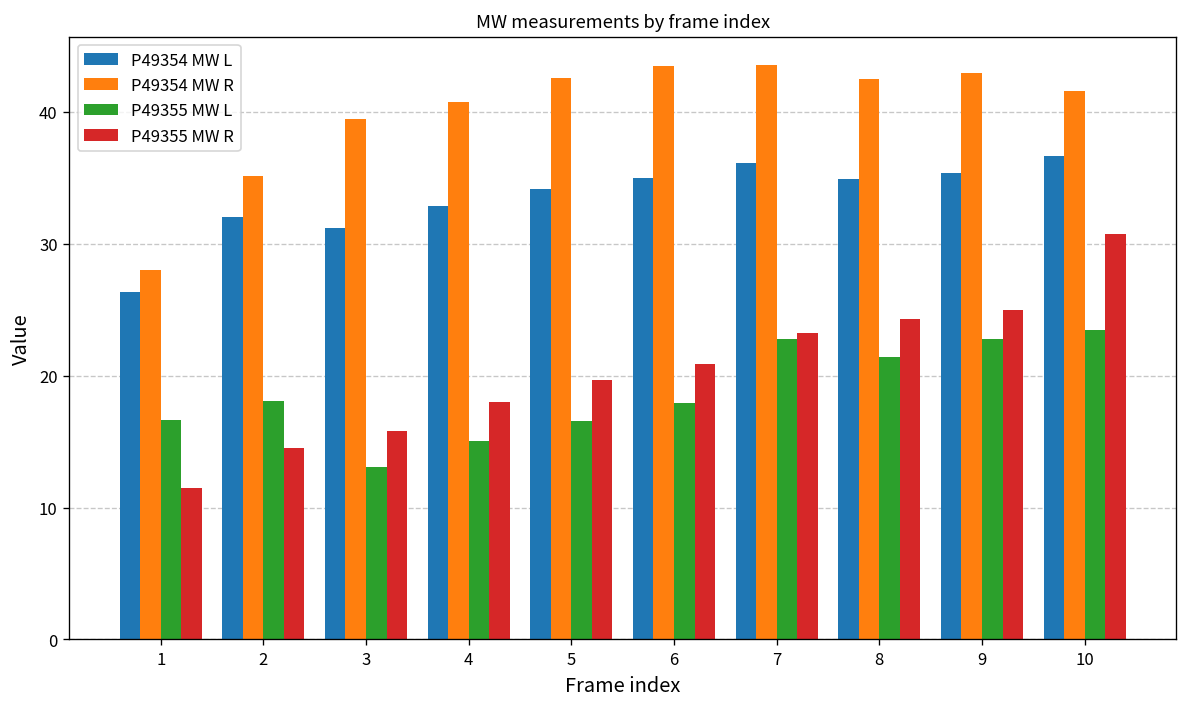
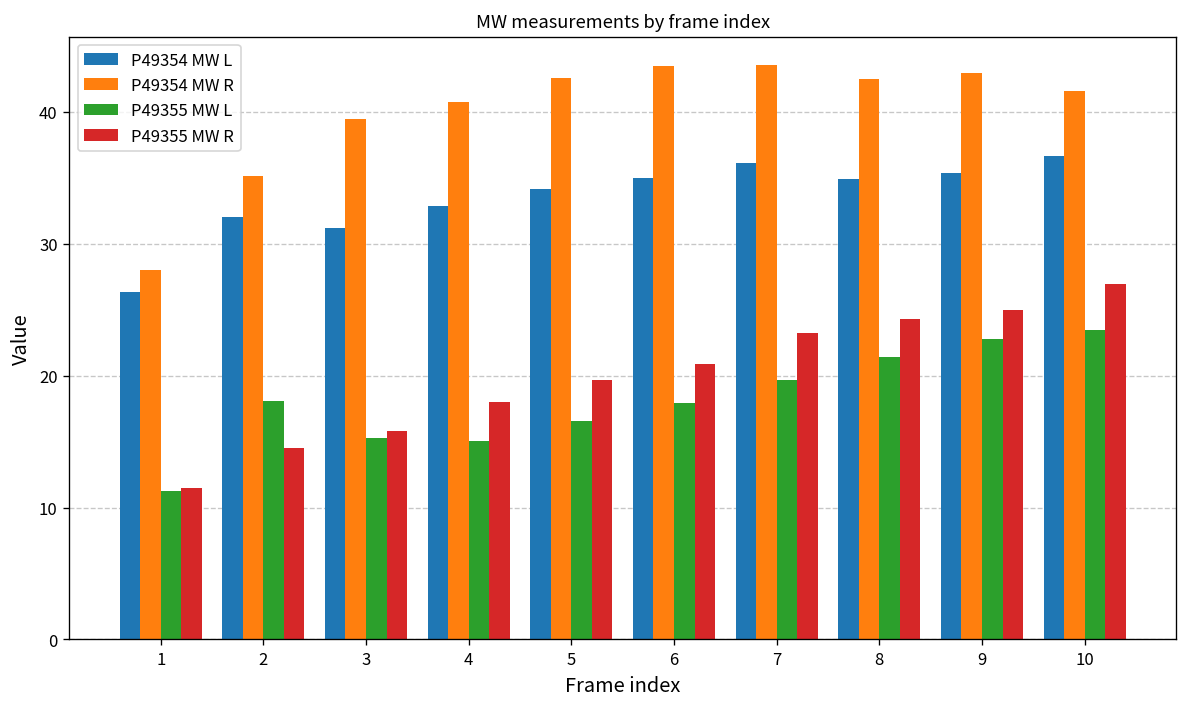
  {
    "P49354 MW L": {
      "1": 26.3,
      "2": 32.1,
      "3": 31.2,
      "4": 32.8,
      "5": 34.2,
      "6": 35.0,
      "7": 36.1,
      "8": 34.9,
      "9": 35.4,
      "10": 36.6
    },
    "P49354 MW R": {
      "1": 28.0,
      "2": 35.1,
      "3": 39.4,
      "4": 40.7,
      "5": 42.6,
      "6": 43.4,
      "7": 43.5,
      "8": 42.5,
      "9": 43.0,
      "10": 41.6
    },
    "P49355 MW L": {
-     "1": 16.7,
+     "1": 11.2,
      "2": 18.1,
-     "3": 13.1,
+     "3": 15.2,
      "4": 15.1,
      "5": 16.6,
      "6": 17.9,
-     "7": 22.8,
+     "7": 19.6,
      "8": 21.4,
      "9": 22.8,
      "10": 23.4
    },
    "P49355 MW R": {
      "1": 11.5,
      "2": 14.5,
      "3": 15.8,
      "4": 18.0,
      "5": 19.7,
      "6": 20.9,
      "7": 23.2,
      "8": 24.3,
      "9": 25.0,
-     "10": 30.8
+     "10": 27.0
    }
  }
